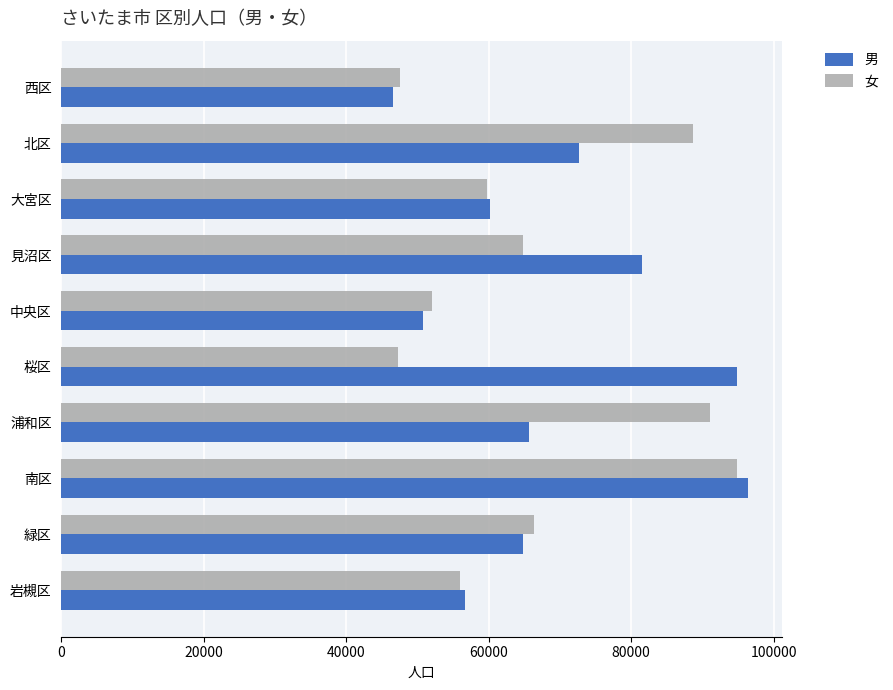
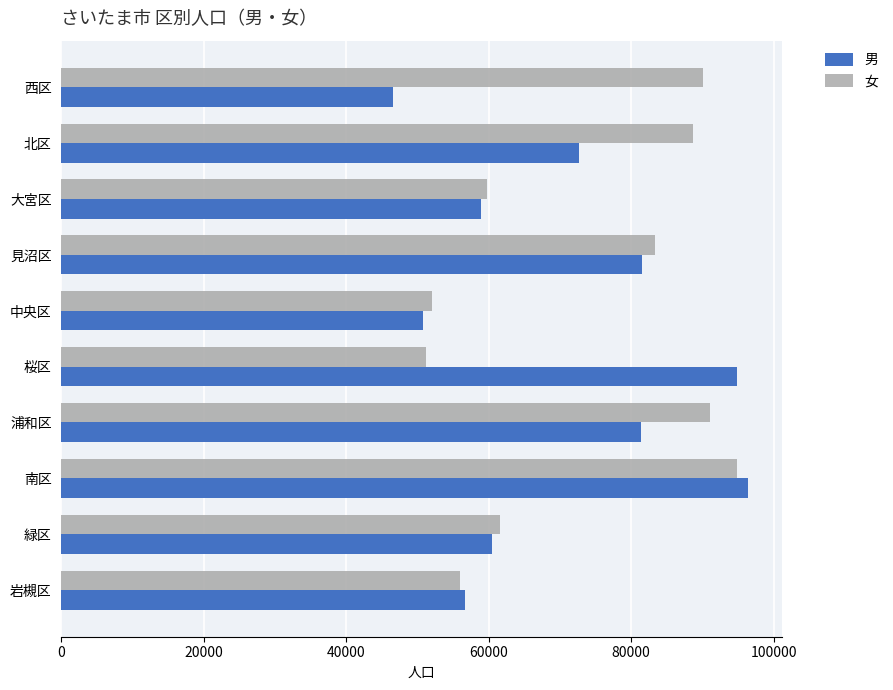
  {
    "男": {
      "西区": 47000,
      "北区": 73000,
-     "大宮区": 60000,
+     "大宮区": 59000,
      "見沼区": 81000,
      "中央区": 51000,
      "桜区": 95000,
-     "浦和区": 66000,
+     "浦和区": 81000,
      "南区": 96000,
-     "緑区": 65000,
+     "緑区": 60000,
      "岩槻区": 57000
    },
    "女": {
-     "西区": 48000,
+     "西区": 90000,
      "北区": 89000,
      "大宮区": 60000,
-     "見沼区": 65000,
+     "見沼区": 83000,
      "中央区": 52000,
-     "桜区": 47000,
+     "桜区": 51000,
      "浦和区": 91000,
      "南区": 95000,
-     "緑区": 66000,
+     "緑区": 62000,
      "岩槻区": 56000
    }
  }
